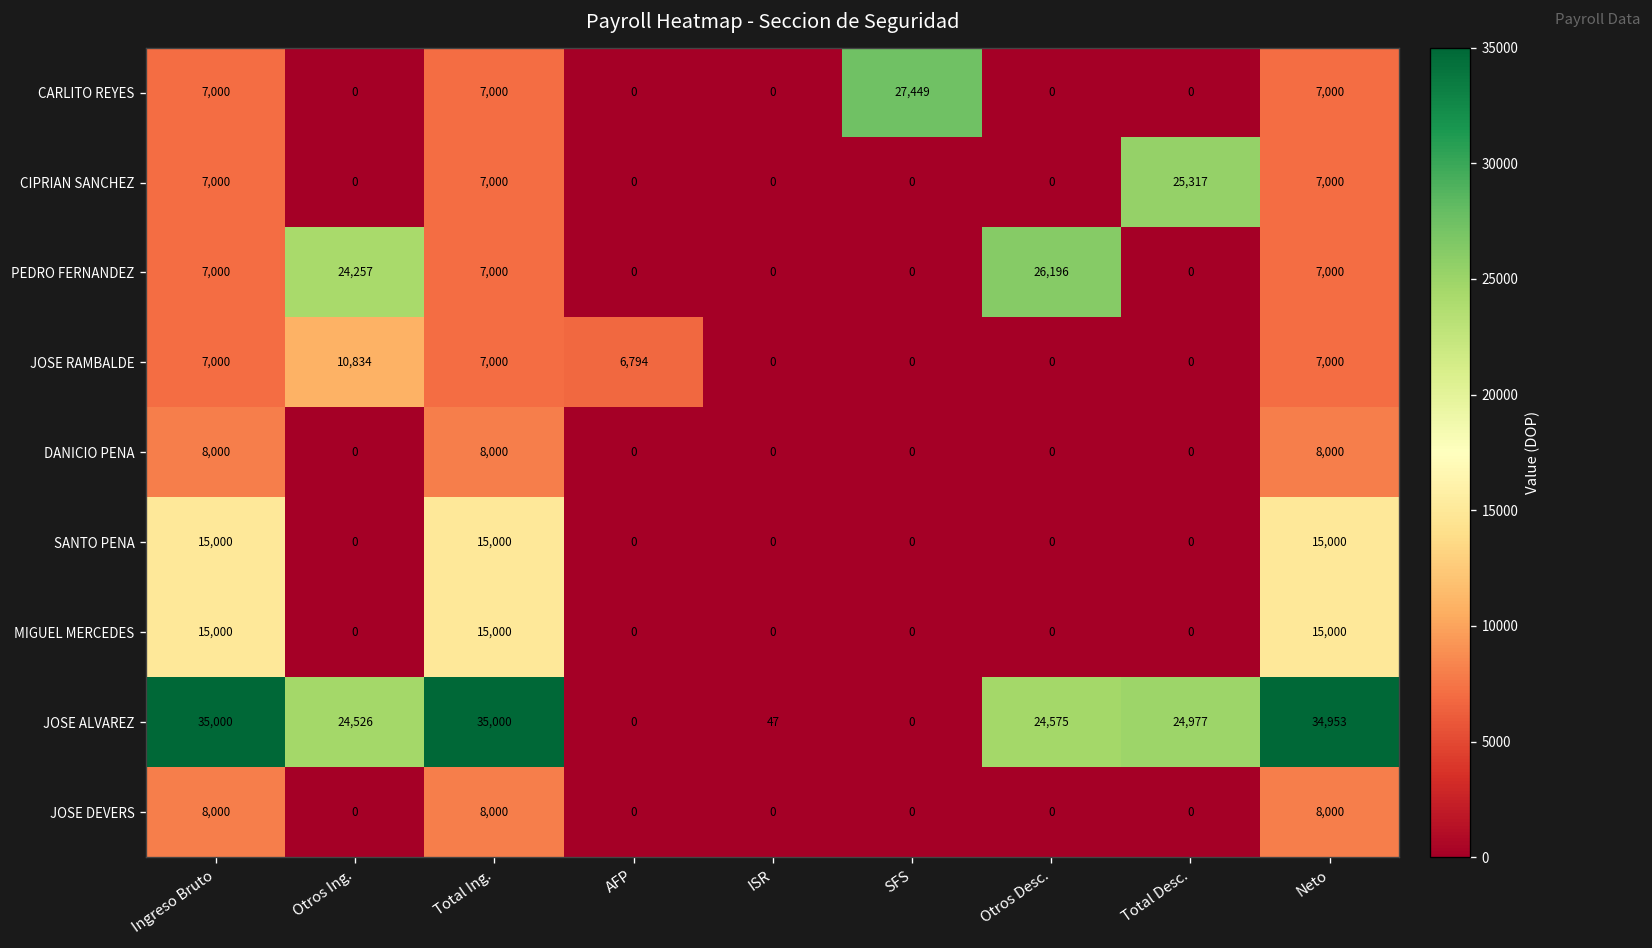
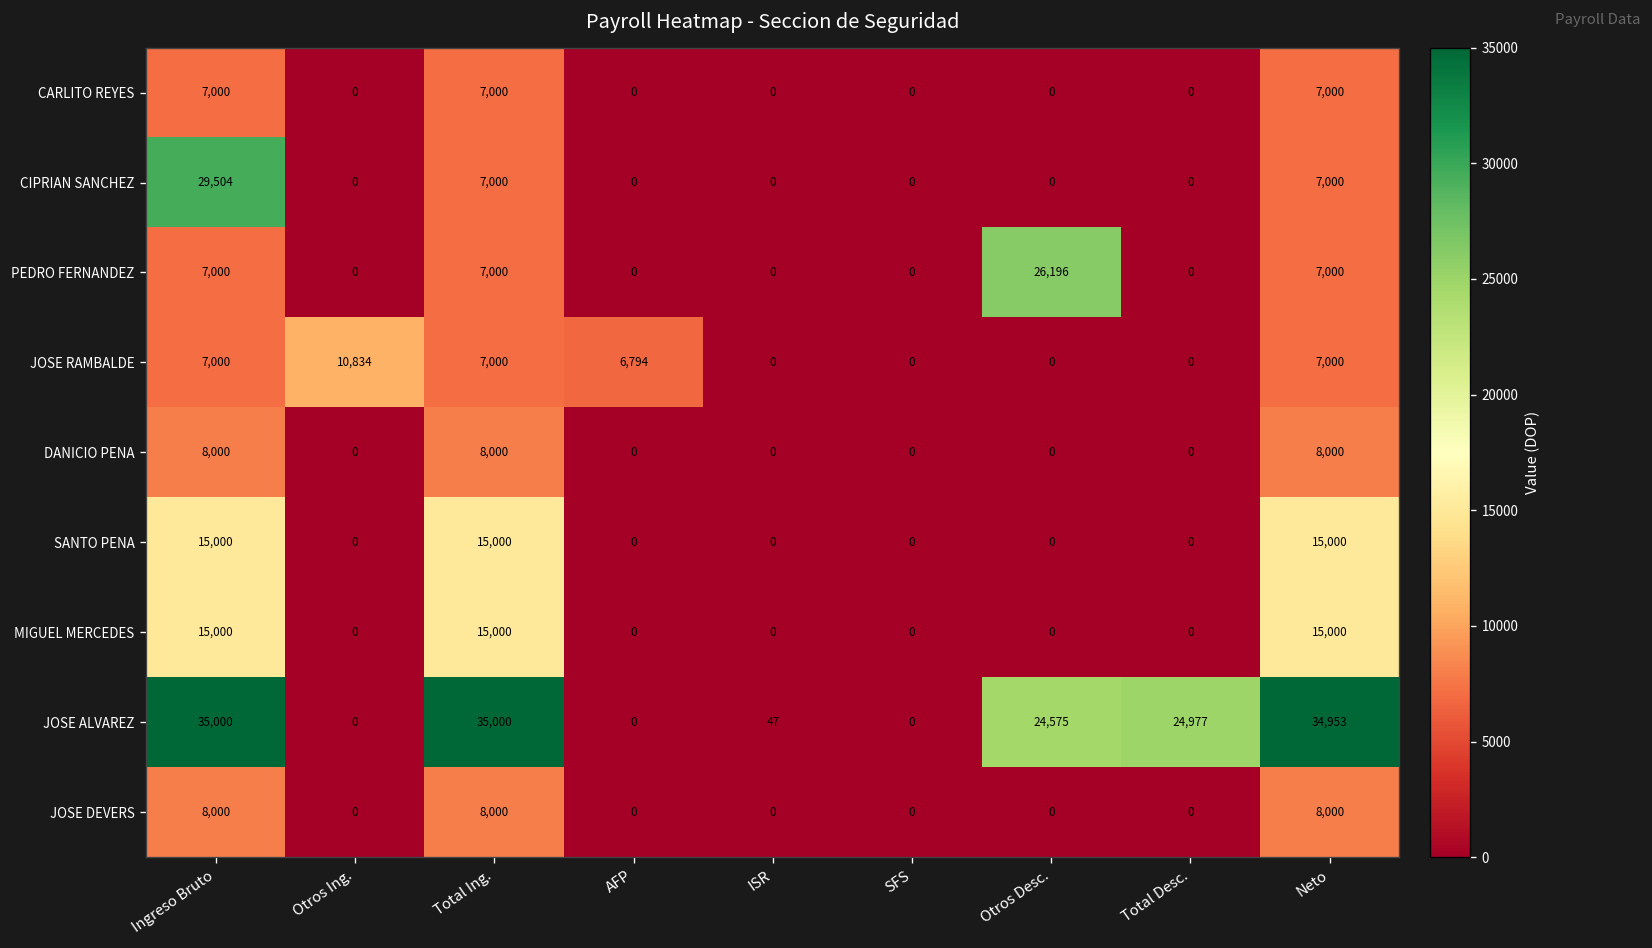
  {
    "CARLITO REYES": {
      "Ingreso Bruto": "7,000",
      "Otros Ing.": "0",
      "Total Ing.": "7,000",
      "AFP": "0",
      "ISR": "0",
-     "SFS": "27,449",
+     "SFS": "0",
      "Otros Desc.": "0",
      "Total Desc.": "0",
      "Neto": "7,000"
    },
    "CIPRIAN SANCHEZ": {
-     "Ingreso Bruto": "7,000",
+     "Ingreso Bruto": "29,504",
      "Otros Ing.": "0",
      "Total Ing.": "7,000",
      "AFP": "0",
      "ISR": "0",
      "SFS": "0",
      "Otros Desc.": "0",
-     "Total Desc.": "25,317",
+     "Total Desc.": "0",
      "Neto": "7,000"
    },
    "PEDRO FERNANDEZ": {
      "Ingreso Bruto": "7,000",
-     "Otros Ing.": "24,257",
+     "Otros Ing.": "0",
      "Total Ing.": "7,000",
      "AFP": "0",
      "ISR": "0",
      "SFS": "0",
      "Otros Desc.": "26,196",
      "Total Desc.": "0",
      "Neto": "7,000"
    },
    "JOSE RAMBALDE": {
      "Ingreso Bruto": "7,000",
      "Otros Ing.": "10,834",
      "Total Ing.": "7,000",
      "AFP": "6,794",
      "ISR": "0",
      "SFS": "0",
      "Otros Desc.": "0",
      "Total Desc.": "0",
      "Neto": "7,000"
    },
    "DANICIO PENA": {
      "Ingreso Bruto": "8,000",
      "Otros Ing.": "0",
      "Total Ing.": "8,000",
      "AFP": "0",
      "ISR": "0",
      "SFS": "0",
      "Otros Desc.": "0",
      "Total Desc.": "0",
      "Neto": "8,000"
    },
    "SANTO PENA": {
      "Ingreso Bruto": "15,000",
      "Otros Ing.": "0",
      "Total Ing.": "15,000",
      "AFP": "0",
      "ISR": "0",
      "SFS": "0",
      "Otros Desc.": "0",
      "Total Desc.": "0",
      "Neto": "15,000"
    },
    "MIGUEL MERCEDES": {
      "Ingreso Bruto": "15,000",
      "Otros Ing.": "0",
      "Total Ing.": "15,000",
      "AFP": "0",
      "ISR": "0",
      "SFS": "0",
      "Otros Desc.": "0",
      "Total Desc.": "0",
      "Neto": "15,000"
    },
    "JOSE ALVAREZ": {
      "Ingreso Bruto": "35,000",
-     "Otros Ing.": "24,526",
+     "Otros Ing.": "0",
      "Total Ing.": "35,000",
      "AFP": "0",
      "ISR": "47",
      "SFS": "0",
      "Otros Desc.": "24,575",
      "Total Desc.": "24,977",
      "Neto": "34,953"
    },
    "JOSE DEVERS": {
      "Ingreso Bruto": "8,000",
      "Otros Ing.": "0",
      "Total Ing.": "8,000",
      "AFP": "0",
      "ISR": "0",
      "SFS": "0",
      "Otros Desc.": "0",
      "Total Desc.": "0",
      "Neto": "8,000"
    }
  }
